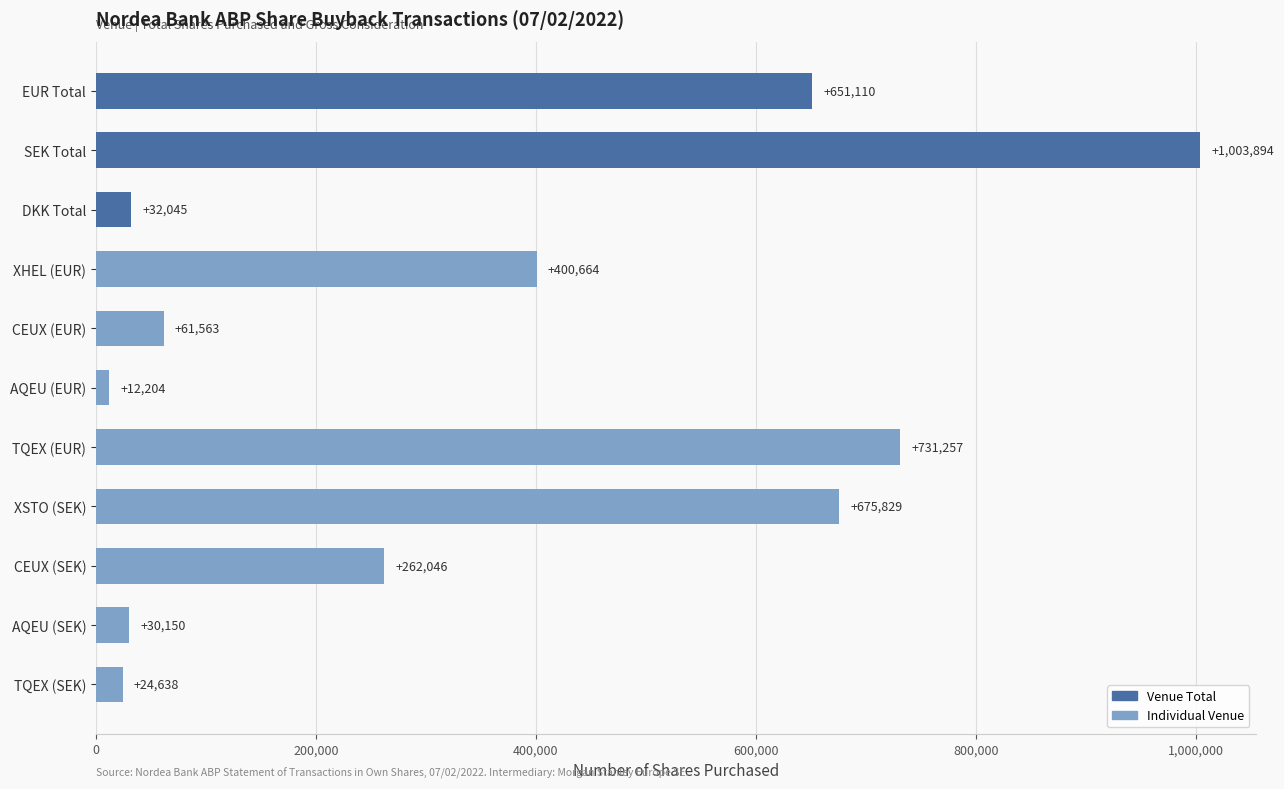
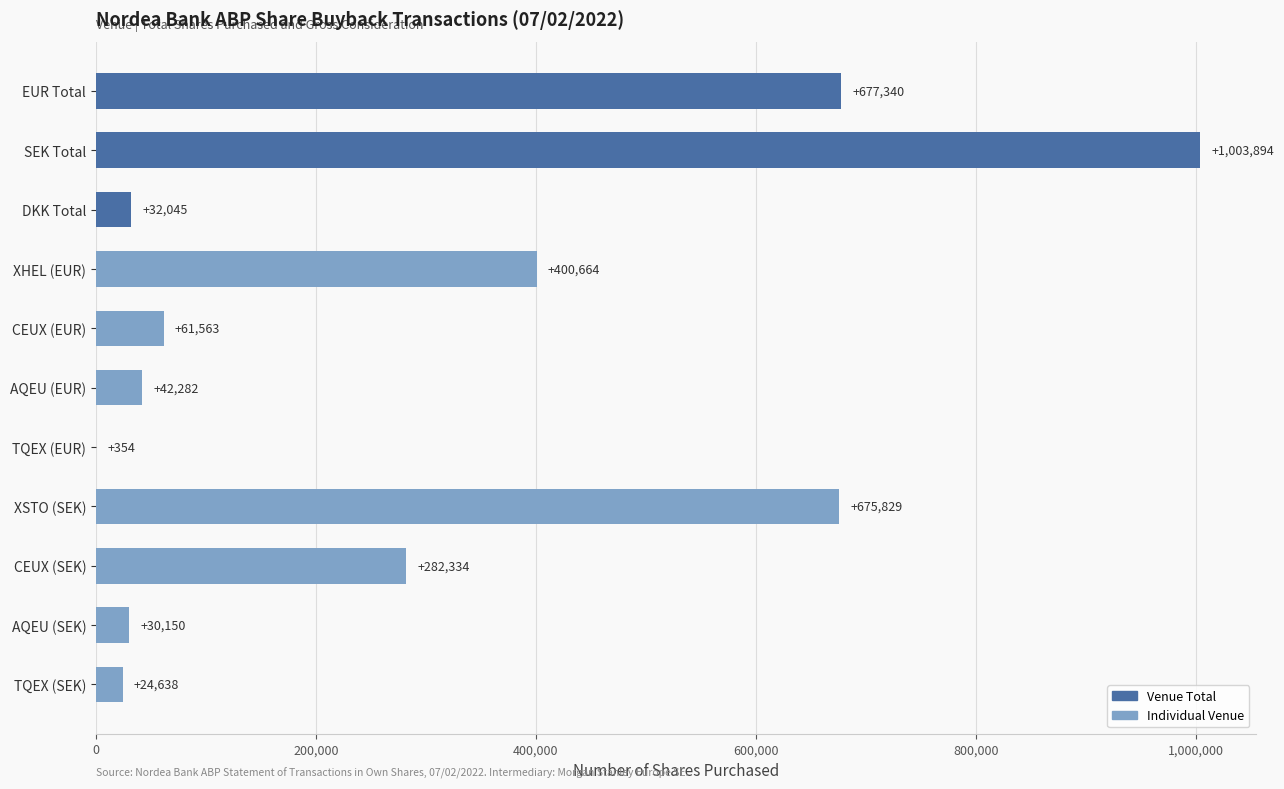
  {
-   "EUR Total": "+651,110",
+   "EUR Total": "+677,340",
    "SEK Total": "+1,003,894",
    "DKK Total": "+32,045",
    "XHEL (EUR)": "+400,664",
    "CEUX (EUR)": "+61,563",
-   "AQEU (EUR)": "+12,204",
-   "TQEX (EUR)": "+731,257",
+   "AQEU (EUR)": "+42,282",
+   "TQEX (EUR)": "+354",
    "XSTO (SEK)": "+675,829",
-   "CEUX (SEK)": "+262,046",
+   "CEUX (SEK)": "+282,334",
    "AQEU (SEK)": "+30,150",
    "TQEX (SEK)": "+24,638"
  }
